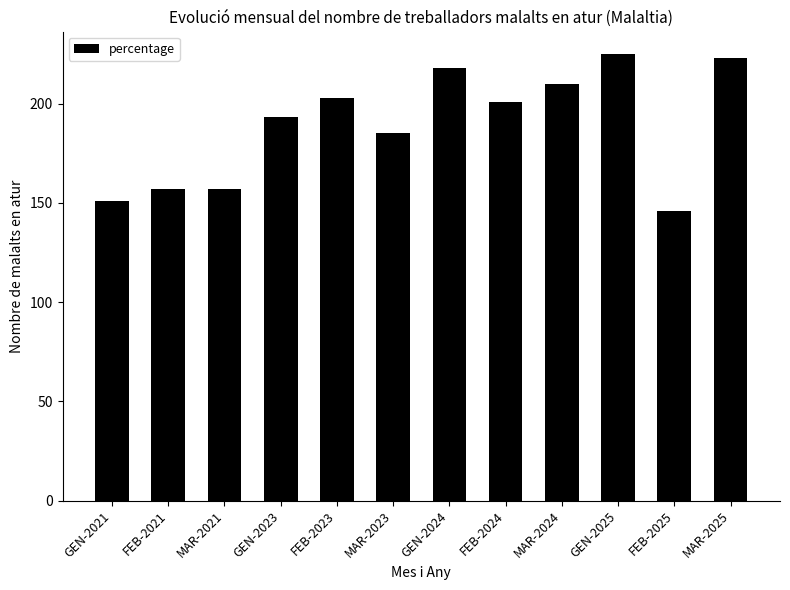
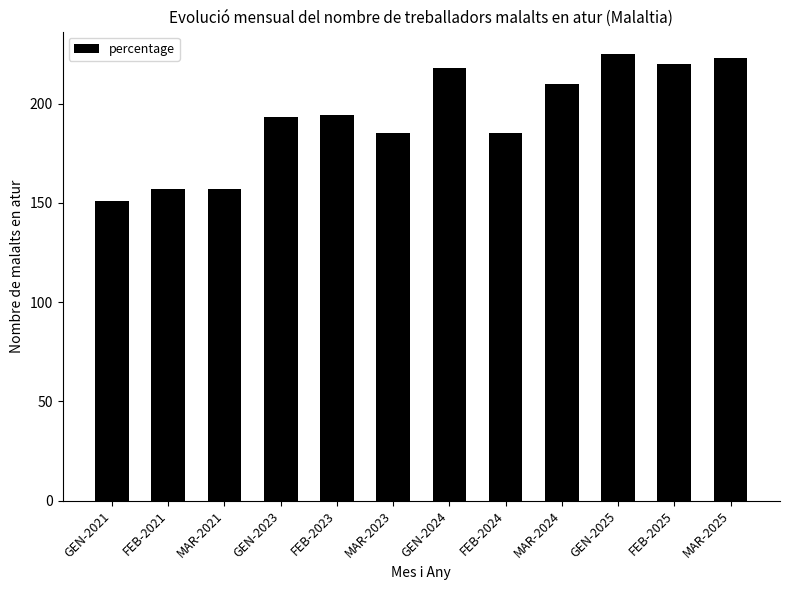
  {
    "GEN-2021": 151,
    "FEB-2021": 157,
    "MAR-2021": 157,
    "GEN-2023": 193,
-   "FEB-2023": 203,
+   "FEB-2023": 194,
    "MAR-2023": 185,
    "GEN-2024": 218,
-   "FEB-2024": 201,
+   "FEB-2024": 185,
    "MAR-2024": 210,
    "GEN-2025": 225,
-   "FEB-2025": 146,
+   "FEB-2025": 220,
    "MAR-2025": 223
  }
